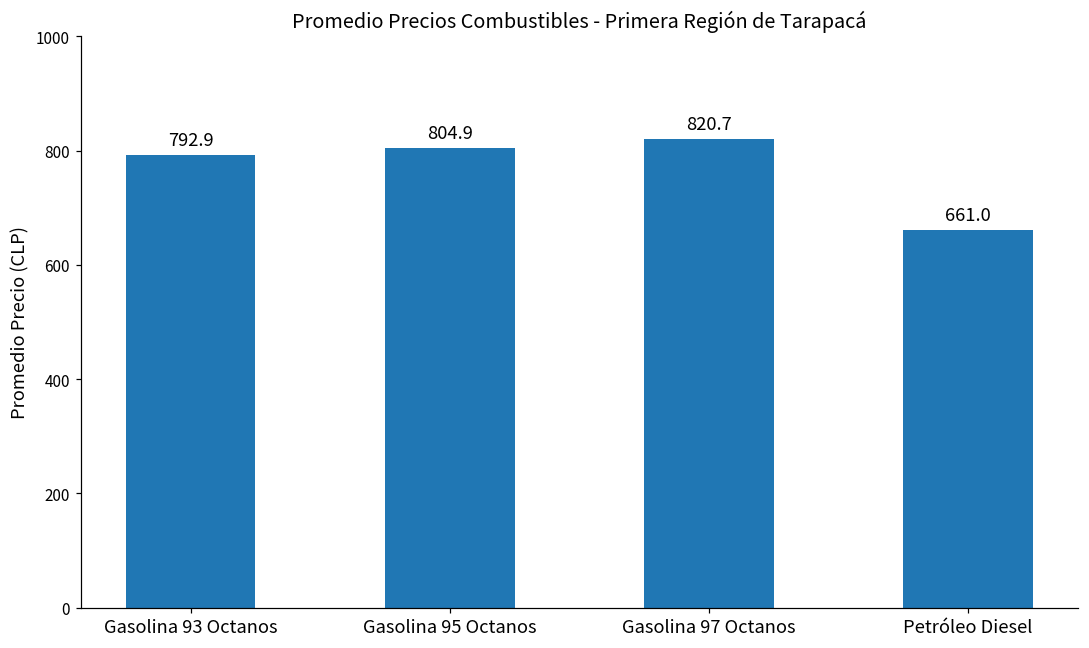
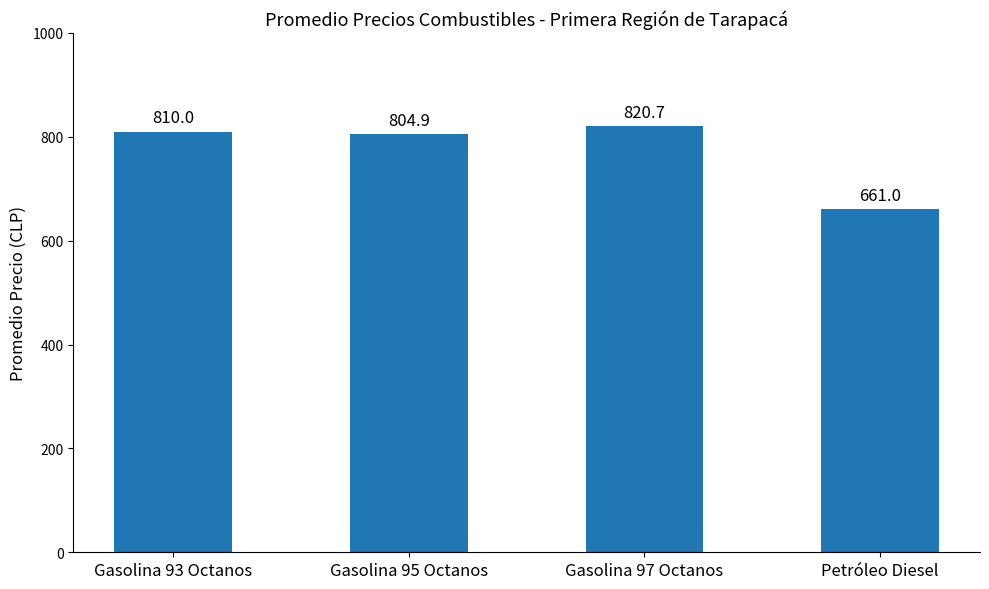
  {
-   "Gasolina 93 Octanos": 792.9,
+   "Gasolina 93 Octanos": 810.0,
    "Gasolina 95 Octanos": 804.9,
    "Gasolina 97 Octanos": 820.7,
    "Petróleo Diesel": 661.0
  }
